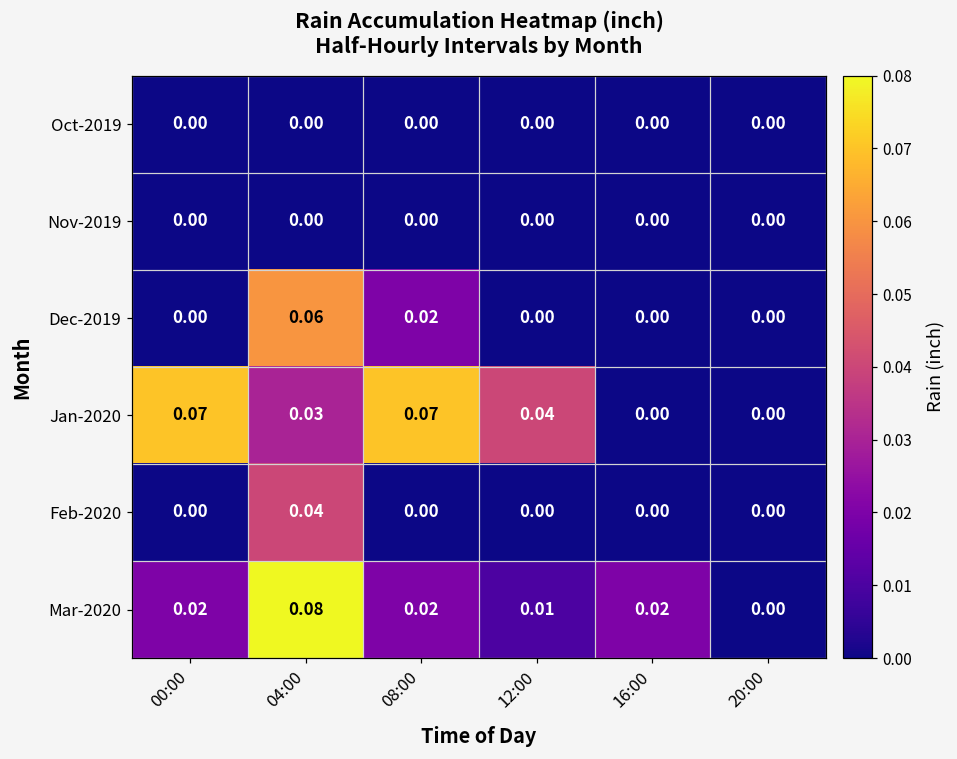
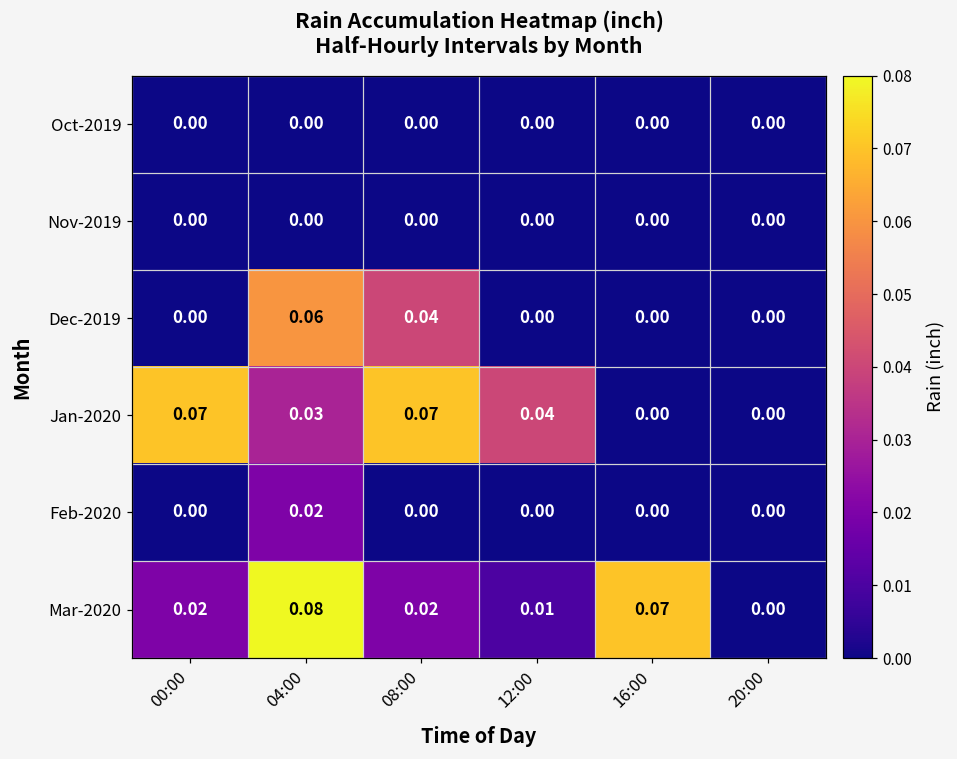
  {
    "Oct-2019": {
      "00:00": 0.00,
      "04:00": 0.00,
      "08:00": 0.00,
      "12:00": 0.00,
      "16:00": 0.00,
      "20:00": 0.00
    },
    "Nov-2019": {
      "00:00": 0.00,
      "04:00": 0.00,
      "08:00": 0.00,
      "12:00": 0.00,
      "16:00": 0.00,
      "20:00": 0.00
    },
    "Dec-2019": {
      "00:00": 0.00,
      "04:00": 0.06,
-     "08:00": 0.02,
+     "08:00": 0.04,
      "12:00": 0.00,
      "16:00": 0.00,
      "20:00": 0.00
    },
    "Jan-2020": {
      "00:00": 0.07,
      "04:00": 0.03,
      "08:00": 0.07,
      "12:00": 0.04,
      "16:00": 0.00,
      "20:00": 0.00
    },
    "Feb-2020": {
      "00:00": 0.00,
-     "04:00": 0.04,
+     "04:00": 0.02,
      "08:00": 0.00,
      "12:00": 0.00,
      "16:00": 0.00,
      "20:00": 0.00
    },
    "Mar-2020": {
      "00:00": 0.02,
      "04:00": 0.08,
      "08:00": 0.02,
      "12:00": 0.01,
-     "16:00": 0.02,
+     "16:00": 0.07,
      "20:00": 0.00
    }
  }
